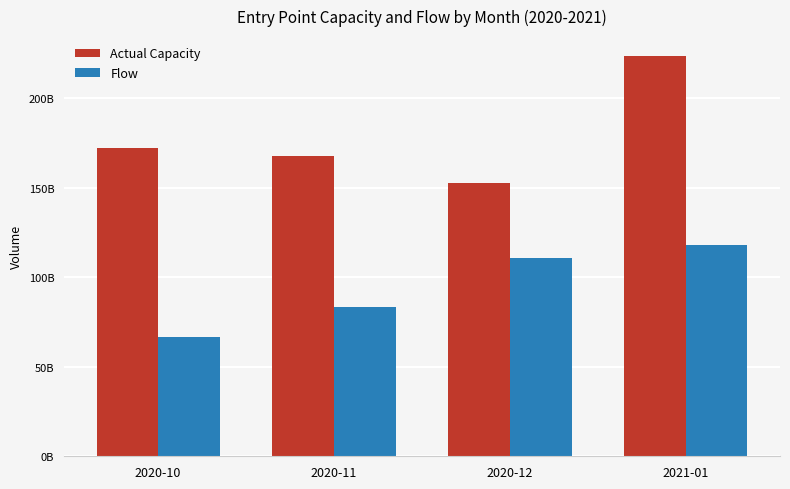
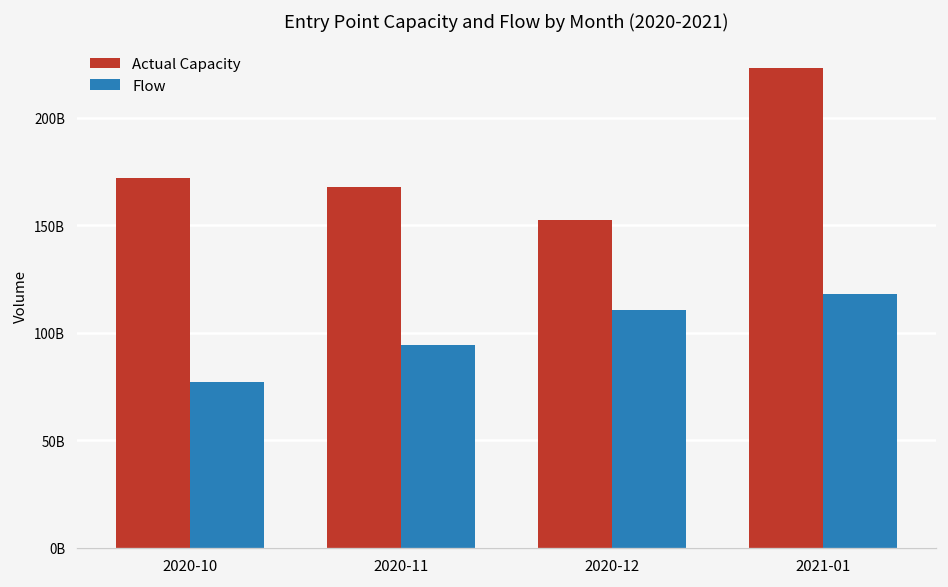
  {
    "Actual Capacity": {
      "2020-10": 172000000000,
      "2020-11": 168000000000,
      "2020-12": 152000000000,
      "2021-01": 223000000000
    },
    "Flow": {
-     "2020-10": 67000000000,
-     "2020-11": 83000000000,
+     "2020-10": 77000000000,
+     "2020-11": 94000000000,
      "2020-12": 111000000000,
      "2021-01": 118000000000
    }
  }
